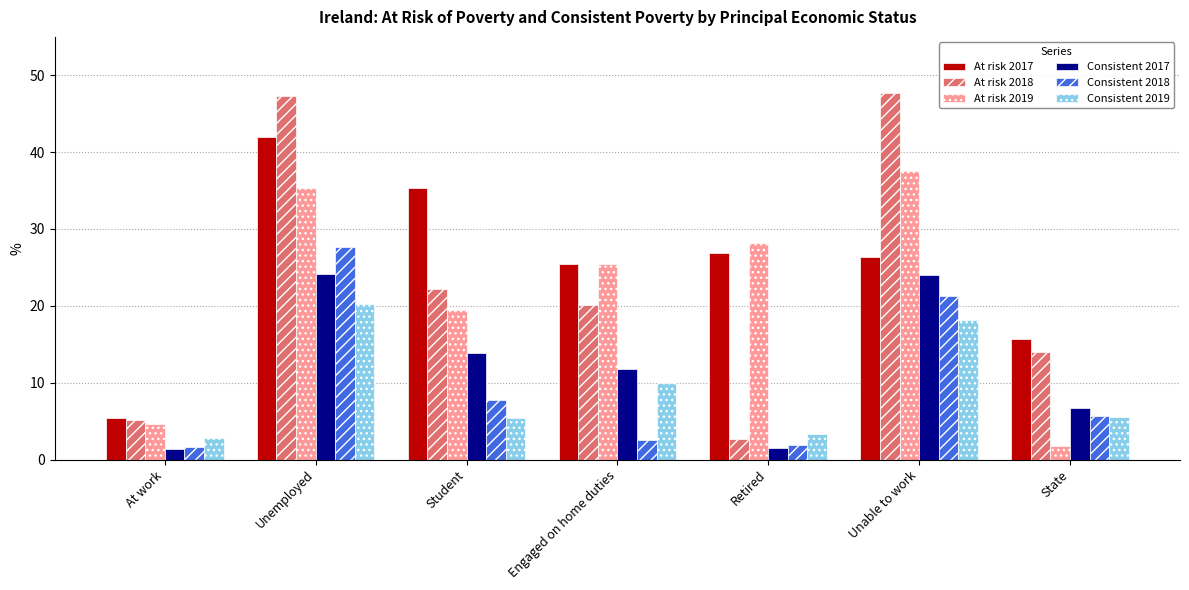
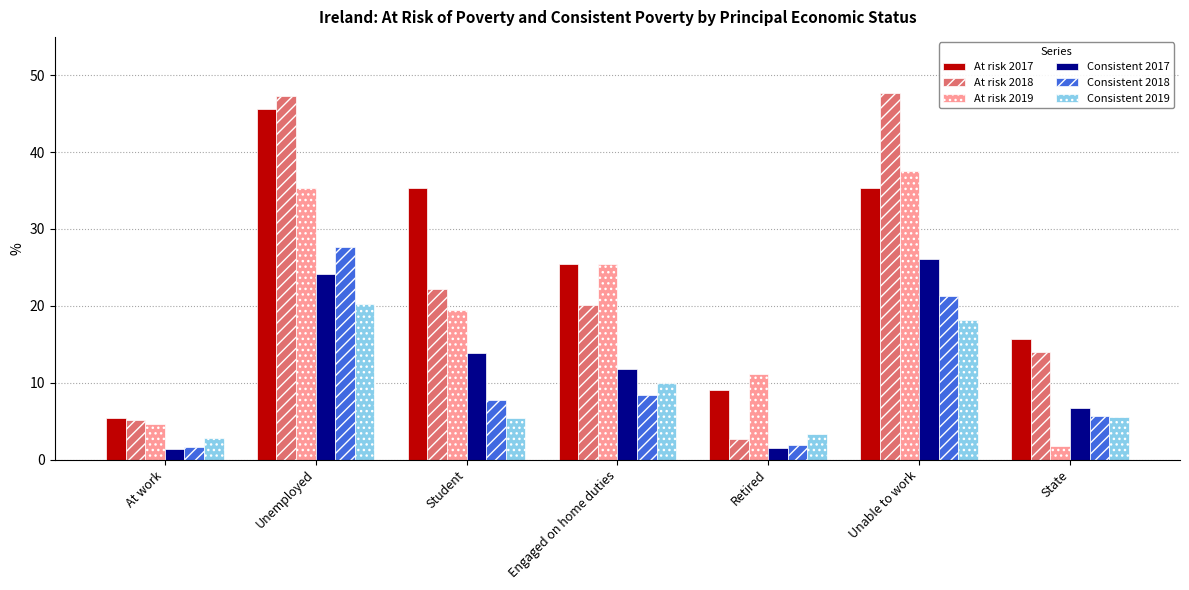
  {
    "At risk 2017": {
      "At work": 5,
-     "Unemployed": 42,
+     "Unemployed": 46,
      "Student": 35,
      "Engaged on home duties": 26,
-     "Retired": 27,
-     "Unable to work": 26,
+     "Retired": 9,
+     "Unable to work": 35,
      "State": 16
    },
    "At risk 2018": {
      "At work": 5,
      "Unemployed": 47,
      "Student": 22,
      "Engaged on home duties": 20,
      "Retired": 3,
      "Unable to work": 48,
      "State": 14
    },
    "At risk 2019": {
      "At work": 5,
      "Unemployed": 35,
      "Student": 19,
      "Engaged on home duties": 25,
-     "Retired": 28,
+     "Retired": 11,
      "Unable to work": 38,
      "State": 2
    },
    "Consistent 2017": {
      "At work": 1,
      "Unemployed": 24,
      "Student": 14,
      "Engaged on home duties": 12,
      "Retired": 2,
-     "Unable to work": 24,
+     "Unable to work": 26,
      "State": 7
    },
    "Consistent 2018": {
      "At work": 2,
      "Unemployed": 28,
      "Student": 8,
-     "Engaged on home duties": 3,
+     "Engaged on home duties": 8,
      "Retired": 2,
      "Unable to work": 21,
      "State": 6
    },
    "Consistent 2019": {
      "At work": 3,
      "Unemployed": 20,
      "Student": 5,
      "Engaged on home duties": 10,
      "Retired": 3,
      "Unable to work": 18,
      "State": 6
    }
  }
